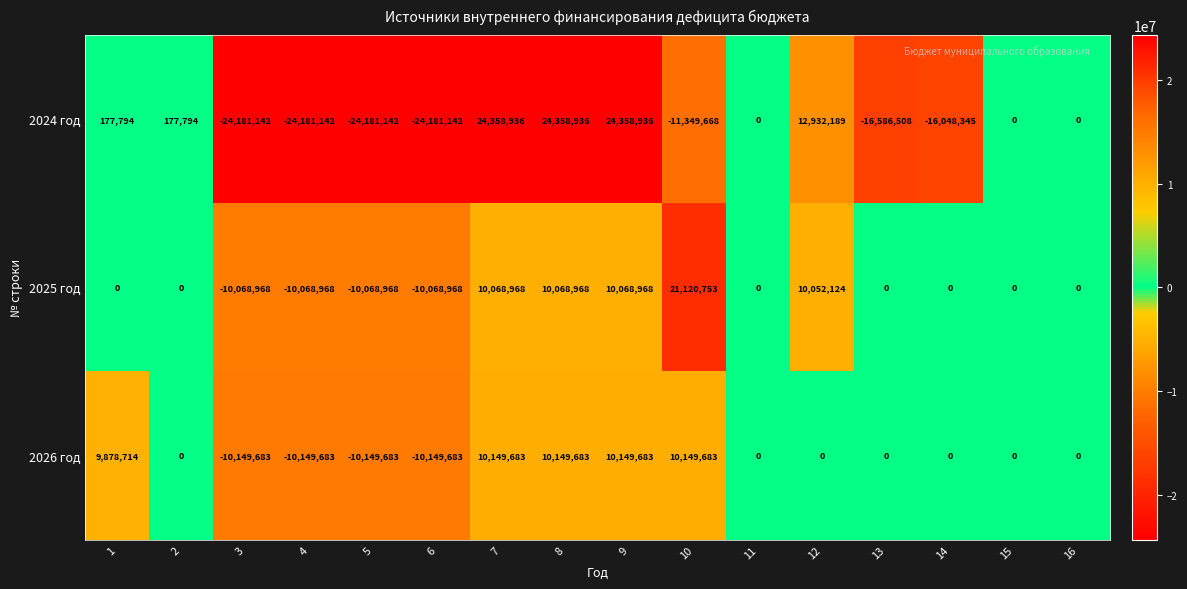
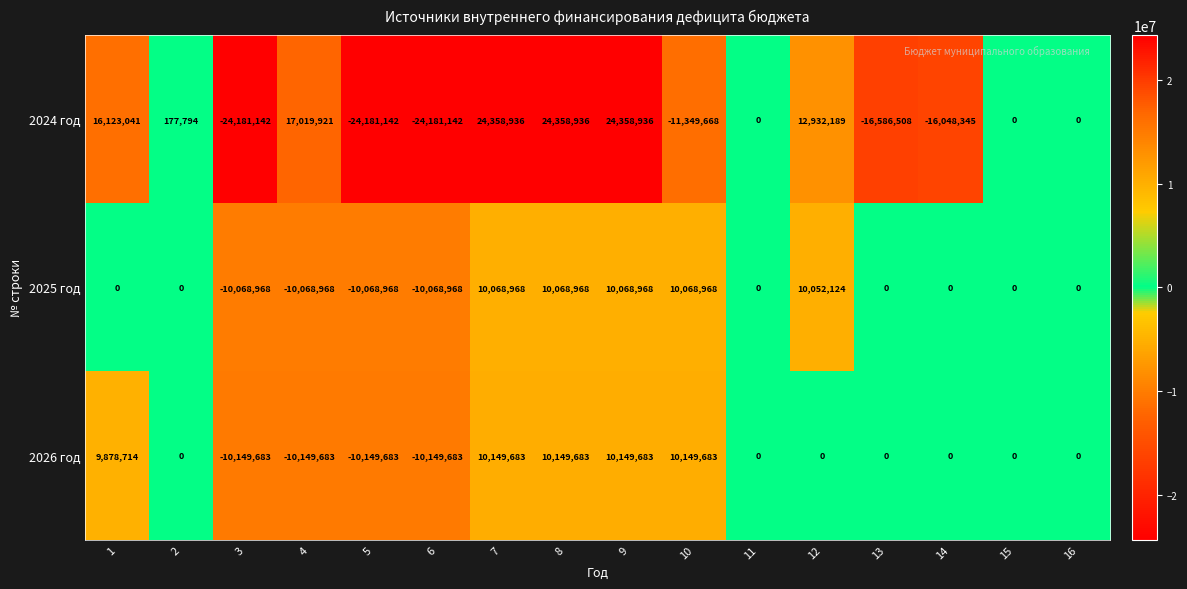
  {
    "2024 год": {
-     "1": "177,794",
+     "1": "16,123,041",
      "2": "177,794",
      "3": "-24,181,142",
-     "4": "-24,181,142",
+     "4": "17,019,921",
      "5": "-24,181,142",
      "6": "-24,181,142",
      "7": "24,358,936",
      "8": "24,358,936",
      "9": "24,358,936",
      "10": "-11,349,668",
      "11": "0",
      "12": "12,932,189",
      "13": "-16,586,508",
      "14": "-16,048,345",
      "16": "0"
    },
    "2025 год": {
      "1": "0",
      "2": "0",
      "3": "-10,068,968",
      "4": "-10,068,968",
      "5": "-10,068,968",
      "6": "-10,068,968",
      "7": "10,068,968",
      "8": "10,068,968",
      "9": "10,068,968",
-     "10": "21,120,753",
+     "10": "10,068,968",
      "11": "0",
      "12": "10,052,124",
      "13": "0",
      "14": "0",
      "15": "0",
      "16": "0"
    },
    "2026 год": {
      "1": "9,878,714",
      "2": "0",
      "3": "-10,149,683",
      "4": "-10,149,683",
      "5": "-10,149,683",
      "6": "-10,149,683",
      "7": "10,149,683",
      "8": "10,149,683",
      "9": "10,149,683",
      "10": "10,149,683",
      "11": "0",
      "12": "0",
      "13": "0",
      "14": "0",
      "15": "0",
      "16": "0"
    }
  }
